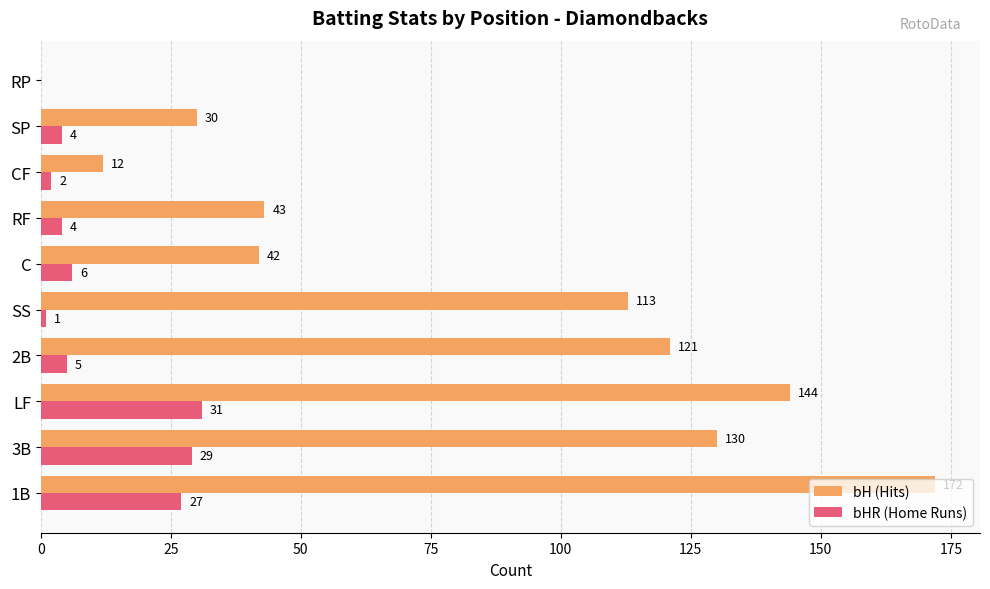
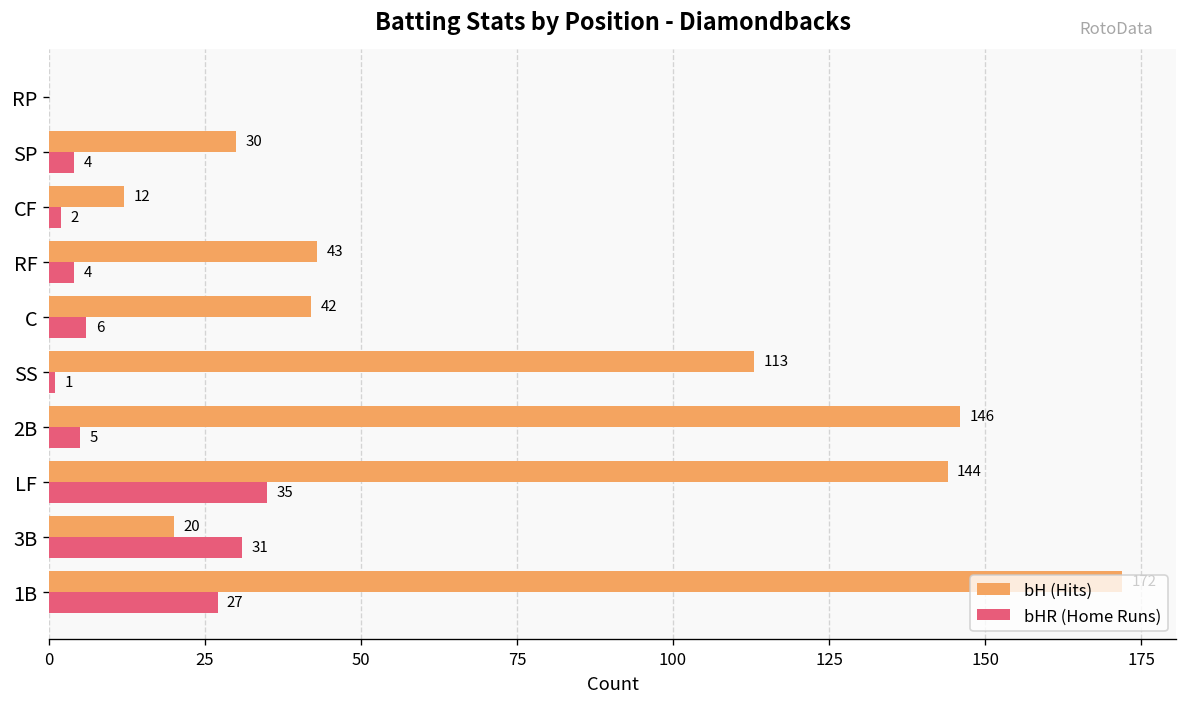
  {
    "bH (Hits)": {
      "SP": 30,
      "CF": 12,
      "RF": 43,
      "C": 42,
      "SS": 113,
-     "2B": 121,
+     "2B": 146,
      "LF": 144,
-     "3B": 130
+     "3B": 20
    },
    "bHR (Home Runs)": {
      "SP": 4,
      "CF": 2,
      "RF": 4,
      "C": 6,
      "SS": 1,
      "2B": 5,
-     "LF": 31,
-     "3B": 29,
+     "LF": 35,
+     "3B": 31,
      "1B": 27
    }
  }
